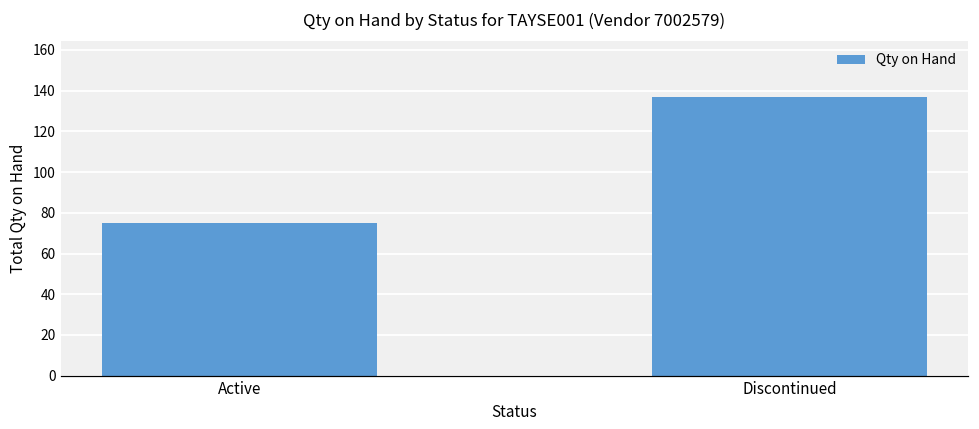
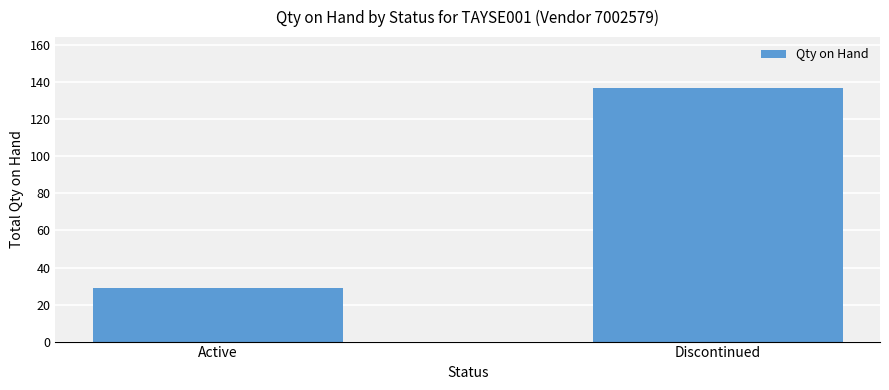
  {
-   "Active": 75,
+   "Active": 29,
    "Discontinued": 137
  }
